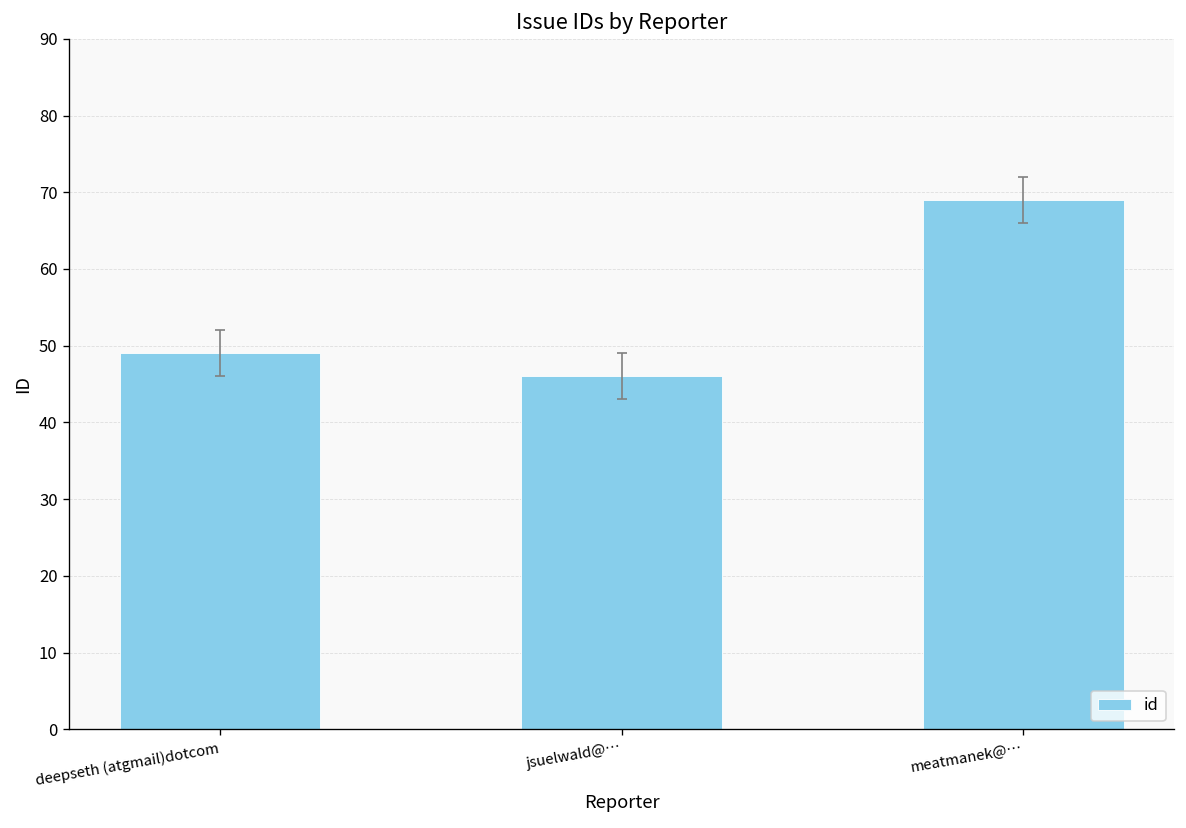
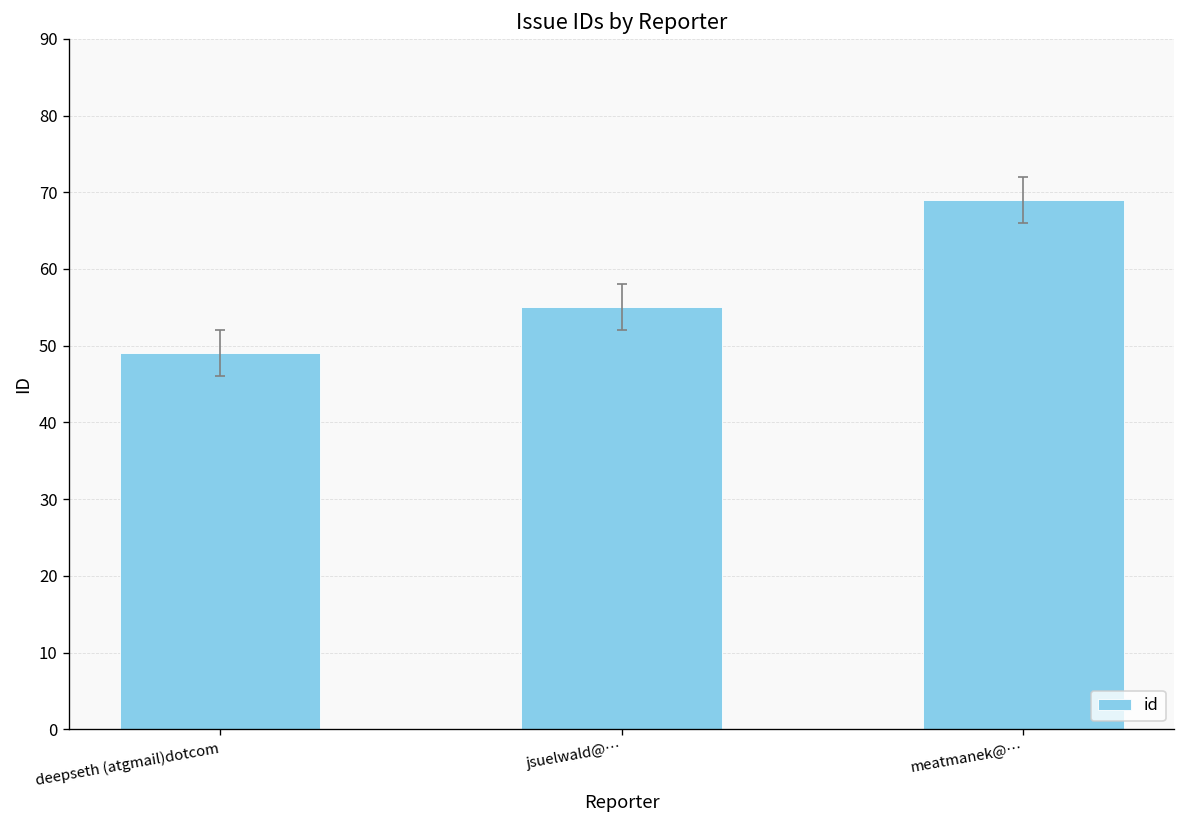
  {
    "id": {
      "deepseth (atgmail)dotcom": 49,
-     "jsuelwald@…": 46,
+     "jsuelwald@…": 55,
      "meatmanek@…": 69
    }
  }
